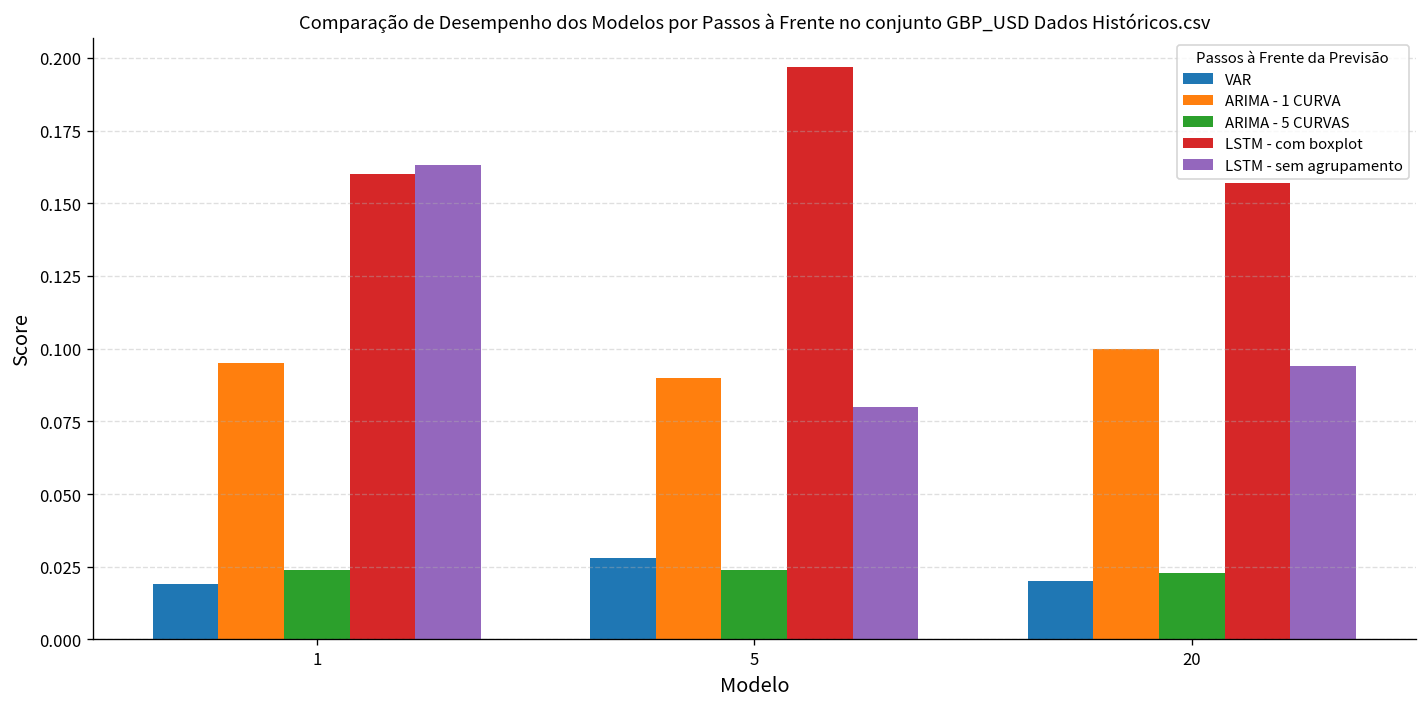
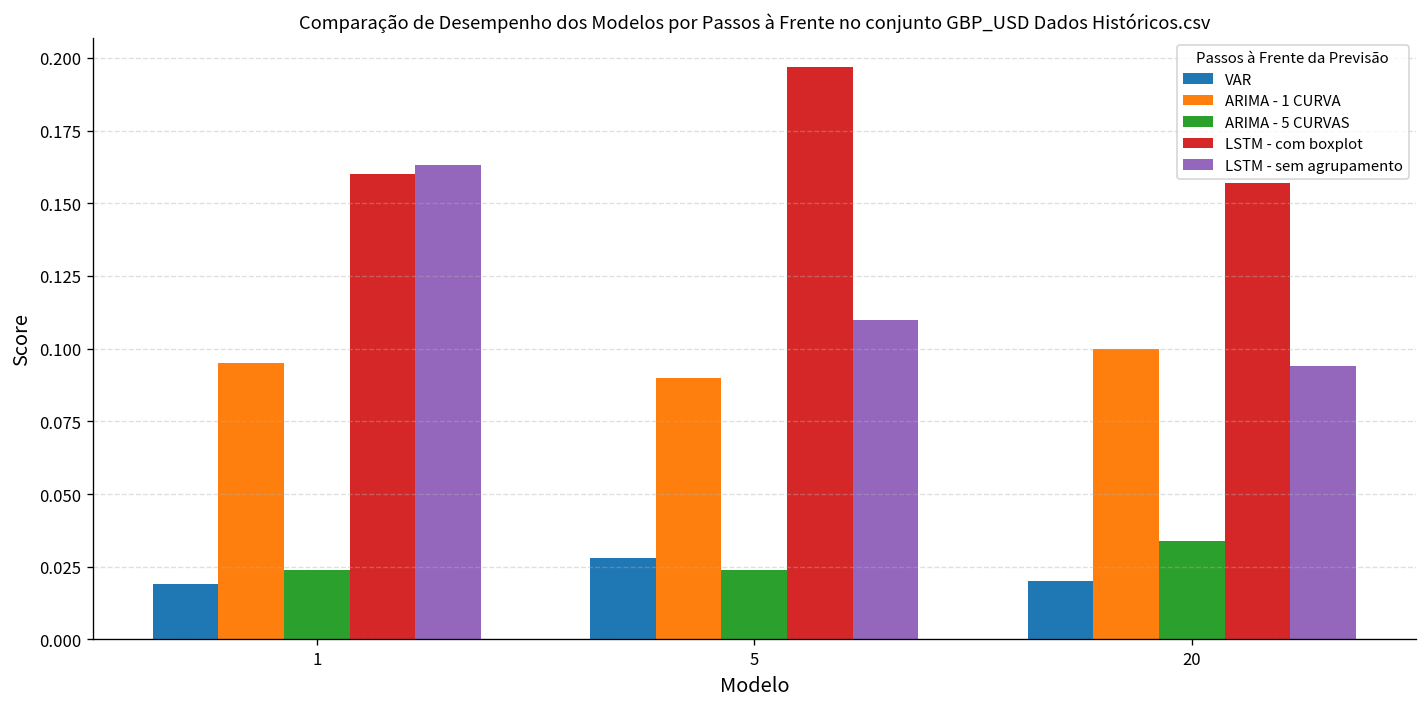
  {
    "VAR": {
      "1": 0.019,
      "5": 0.028,
      "20": 0.020
    },
    "ARIMA - 1 CURVA": {
      "1": 0.095,
      "5": 0.090,
      "20": 0.100
    },
    "ARIMA - 5 CURVAS": {
      "1": 0.024,
      "5": 0.024,
-     "20": 0.023
+     "20": 0.034
    },
    "LSTM - com boxplot": {
      "1": 0.160,
      "5": 0.197
    },
    "LSTM - sem agrupamento": {
      "1": 0.163,
-     "5": 0.08,
+     "5": 0.11,
      "20": 0.094
    }
  }
